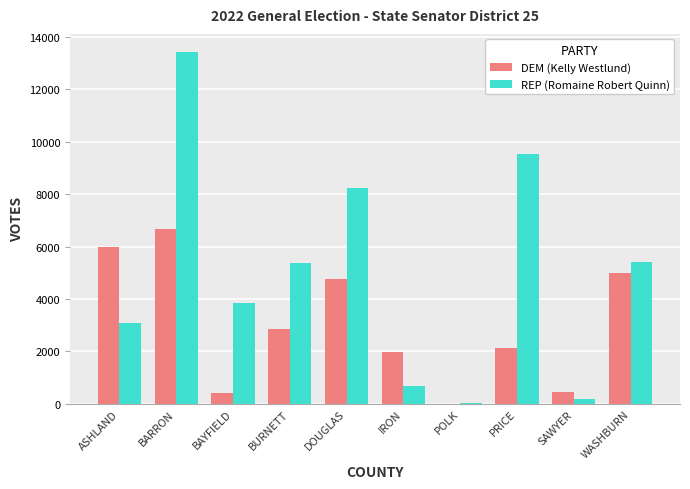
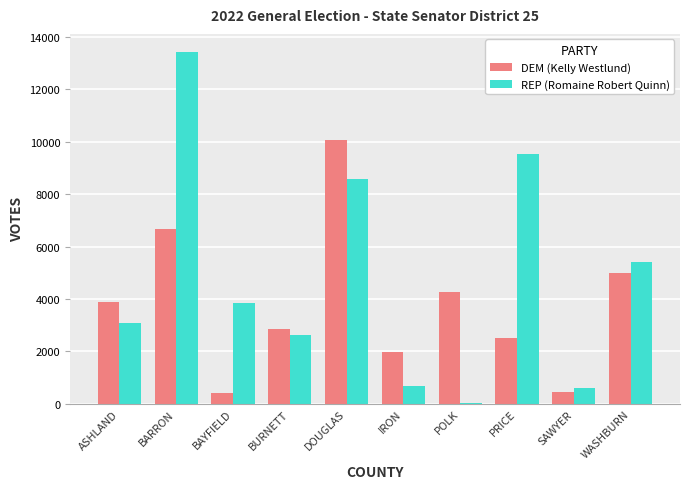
  {
    "DEM (Kelly Westlund)": {
-     "ASHLAND": 6000,
+     "ASHLAND": 3900,
      "BARRON": 6700,
      "BAYFIELD": 400,
      "BURNETT": 2800,
-     "DOUGLAS": 4800,
+     "DOUGLAS": 10100,
      "IRON": 2000,
-     "POLK": 0,
-     "PRICE": 2100,
+     "POLK": 4300,
+     "PRICE": 2500,
      "SAWYER": 500,
      "WASHBURN": 5000
    },
    "REP (Romaine Robert Quinn)": {
      "ASHLAND": 3100,
      "BARRON": 13400,
      "BAYFIELD": 3900,
-     "BURNETT": 5400,
-     "DOUGLAS": 8200,
+     "BURNETT": 2600,
+     "DOUGLAS": 8600,
      "IRON": 700,
      "PRICE": 9500,
-     "SAWYER": 200,
+     "SAWYER": 600,
      "WASHBURN": 5400
    }
  }
